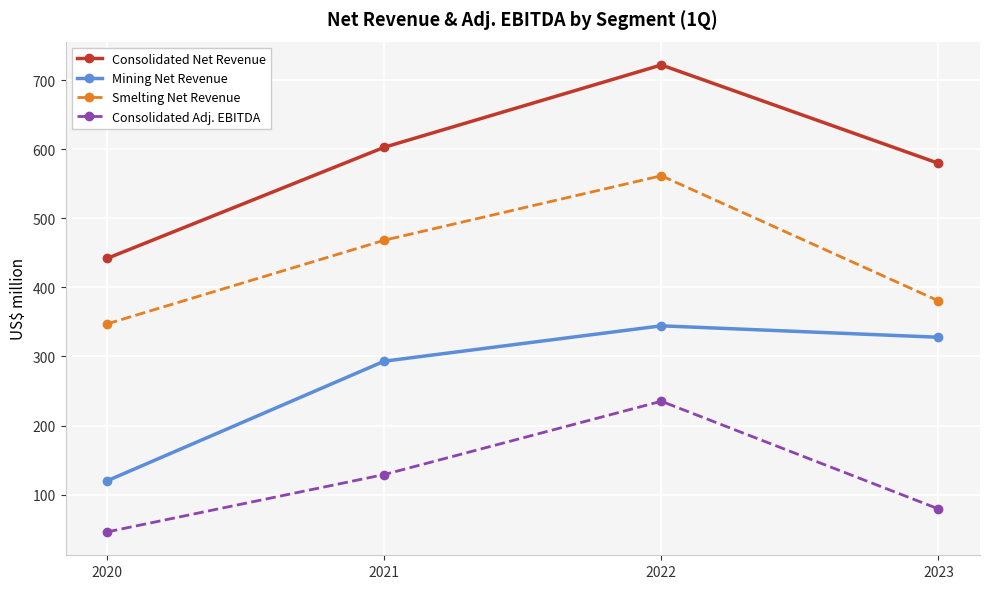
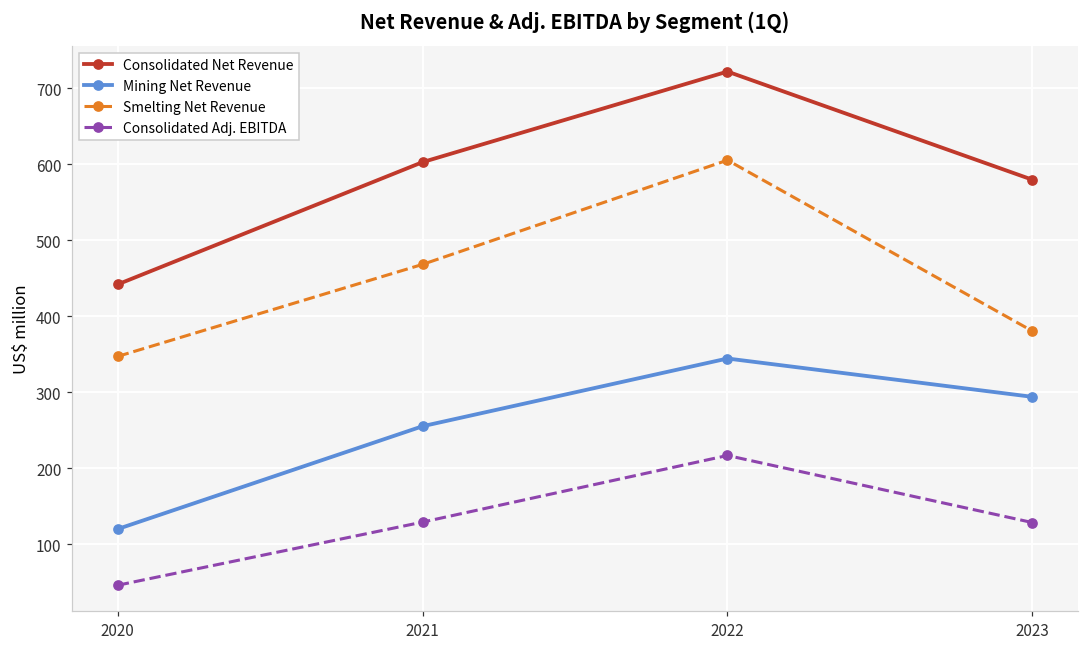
  {
    "Consolidated Net Revenue": {
      "2020": 440,
      "2021": 600,
      "2022": 720,
      "2023": 580
    },
    "Mining Net Revenue": {
      "2020": 120,
-     "2021": 290,
+     "2021": 260,
      "2022": 340,
-     "2023": 330
+     "2023": 290
    },
    "Smelting Net Revenue": {
      "2020": 350,
      "2021": 470,
-     "2022": 560,
+     "2022": 610,
      "2023": 380
    },
    "Consolidated Adj. EBITDA": {
      "2020": 50,
      "2021": 130,
-     "2022": 240,
-     "2023": 80
+     "2022": 220,
+     "2023": 130
    }
  }
